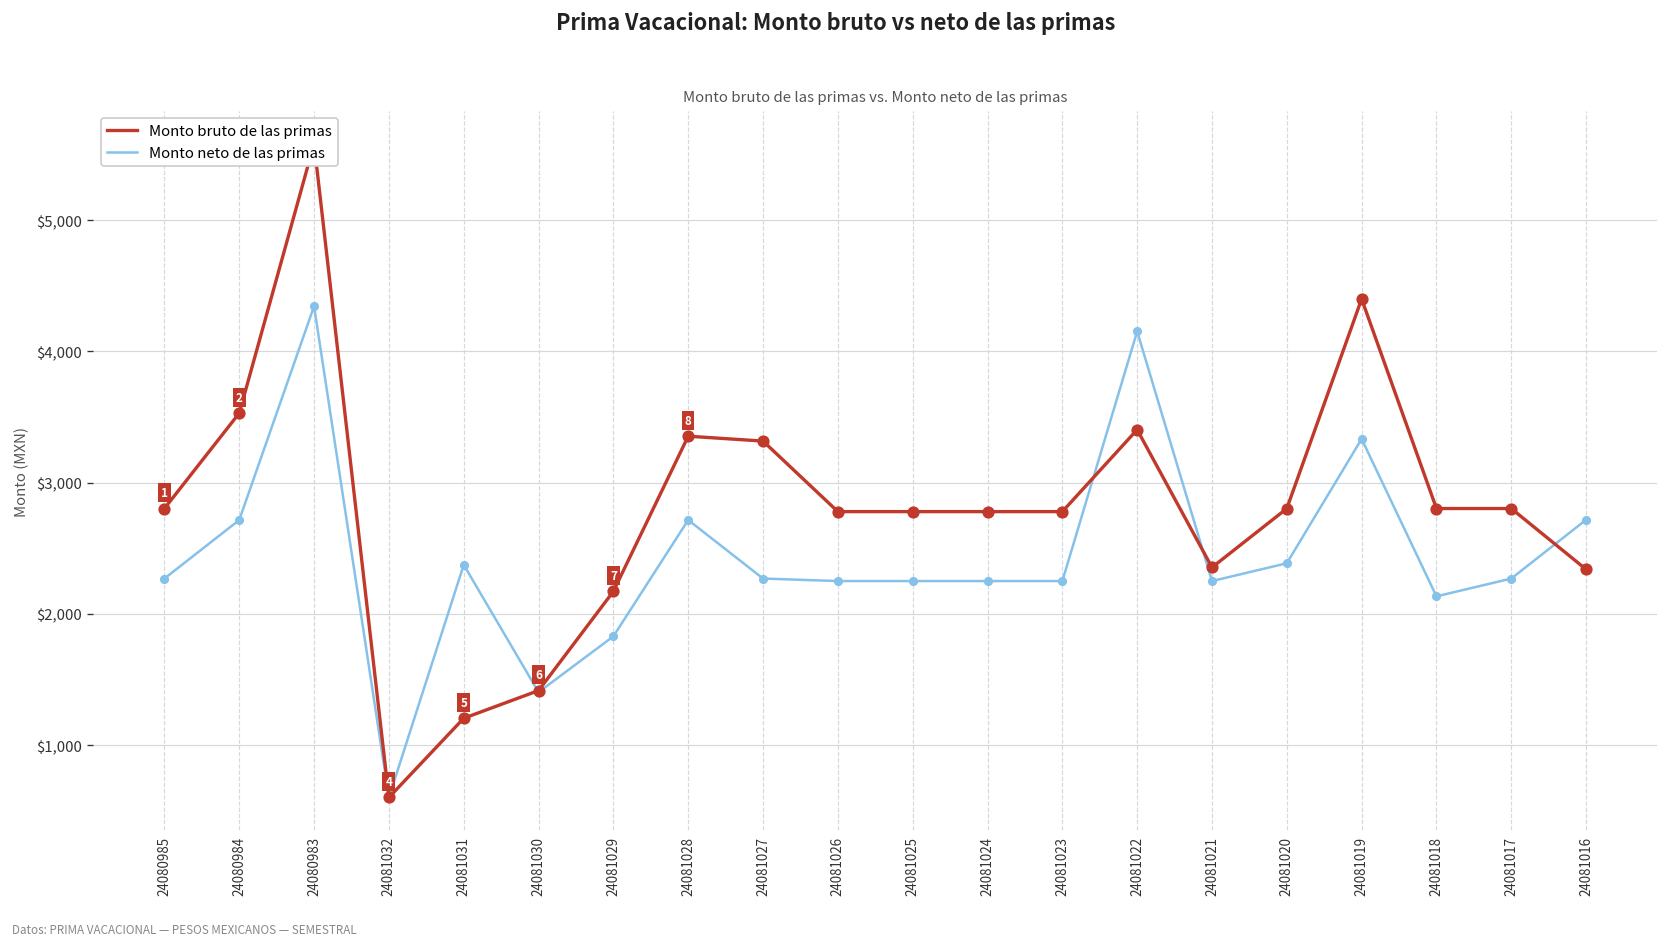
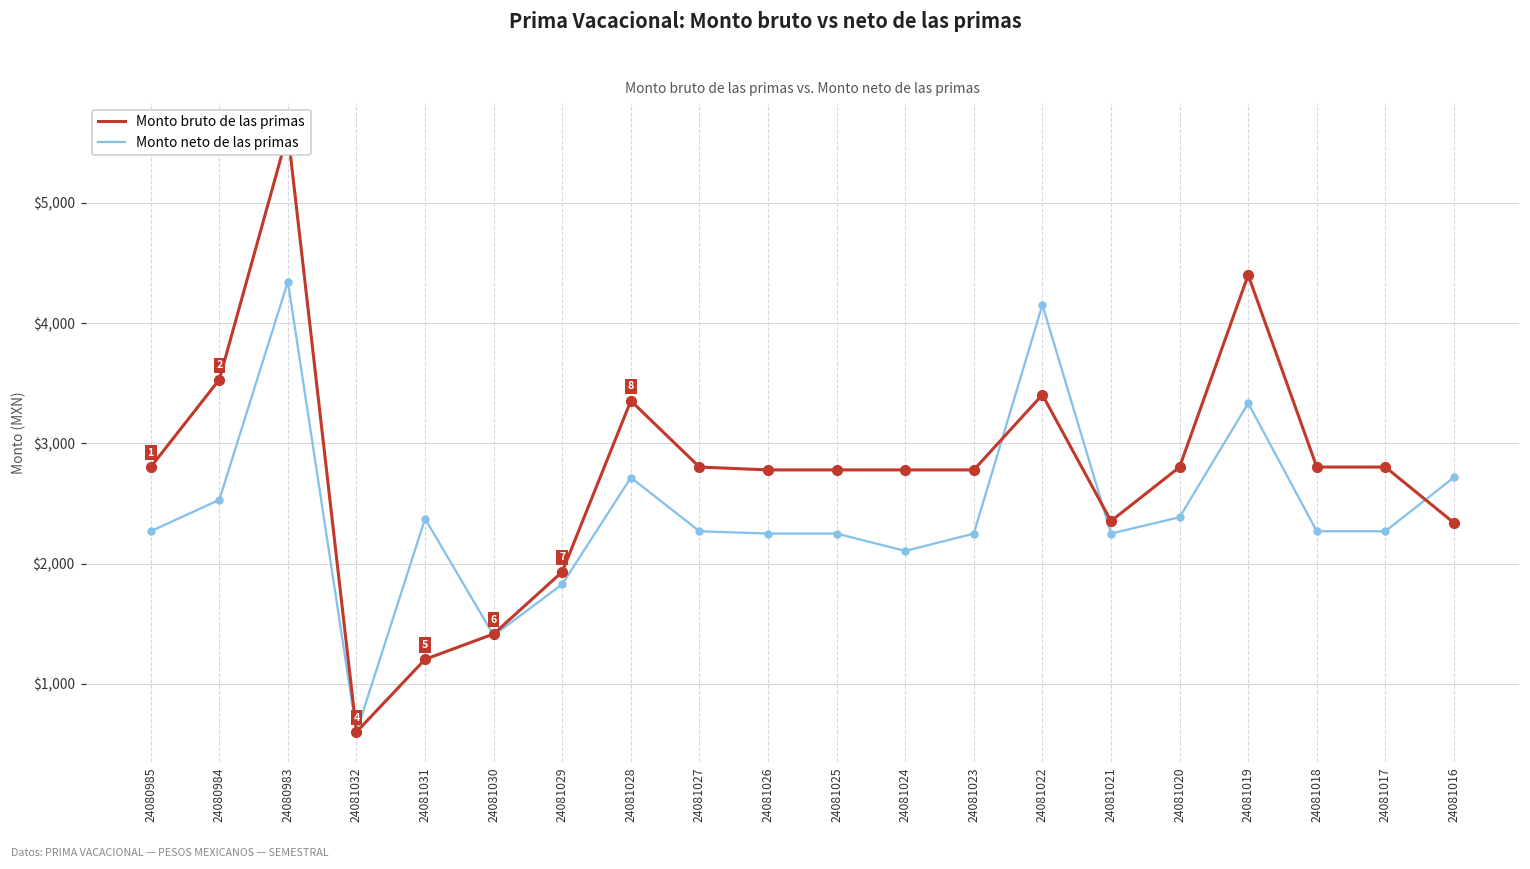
  {
    "Monto bruto de las primas": {
-     "24081029": "$2,170",
-     "24081027": "$3,320",
+     "24081029": "$1,930",
+     "24081027": "$2,800",
      "24081026": "$2,780",
      "24081025": "$2,780",
      "24081024": "$2,780",
      "24081023": "$2,780",
      "24081022": "$3,400",
      "24081021": "$2,350",
      "24081020": "$2,800",
      "24081019": "$4,400",
      "24081018": "$2,800",
      "24081017": "$2,800",
      "24081016": "$2,340"
    },
    "Monto neto de las primas": {
      "24080985": "$2,270",
-     "24080984": "$2,720",
+     "24080984": "$2,530",
      "24080983": "$4,340",
      "24081031": "$2,370",
      "24081029": "$1,830",
      "24081028": "$2,720",
      "24081027": "$2,270",
      "24081026": "$2,250",
      "24081025": "$2,250",
-     "24081024": "$2,250",
+     "24081024": "$2,110",
      "24081023": "$2,250",
      "24081022": "$4,150",
      "24081021": "$2,250",
      "24081020": "$2,390",
      "24081019": "$3,330",
-     "24081018": "$2,130",
+     "24081018": "$2,270",
      "24081017": "$2,270",
      "24081016": "$2,720"
    }
  }
